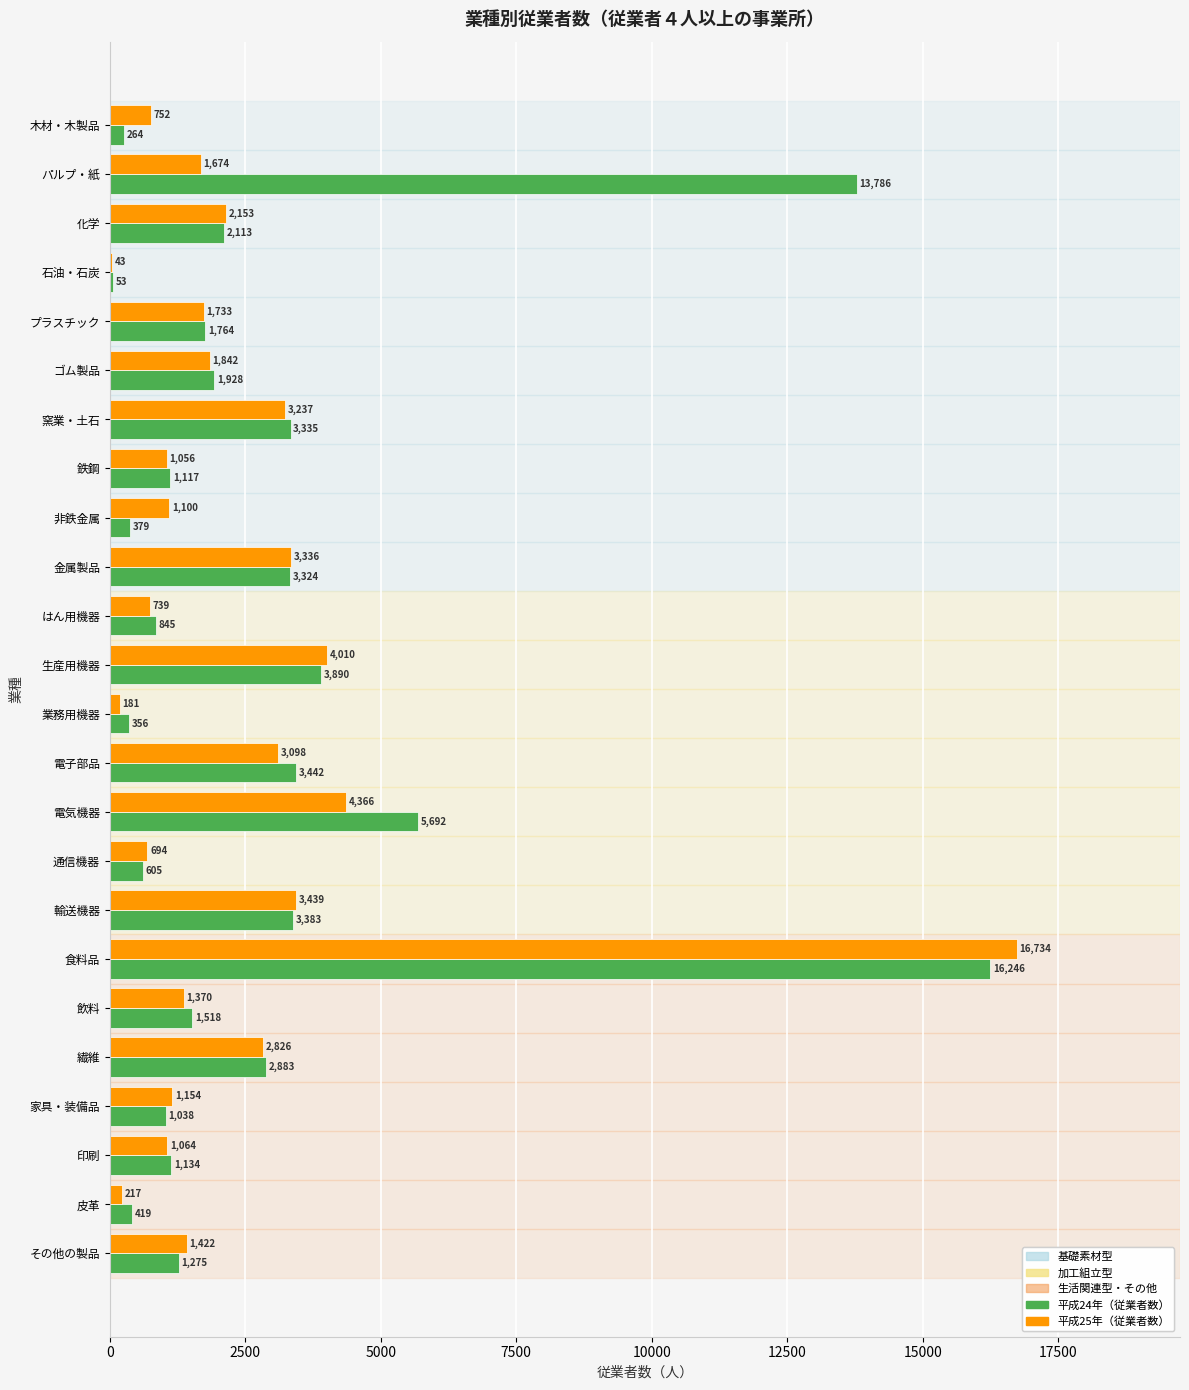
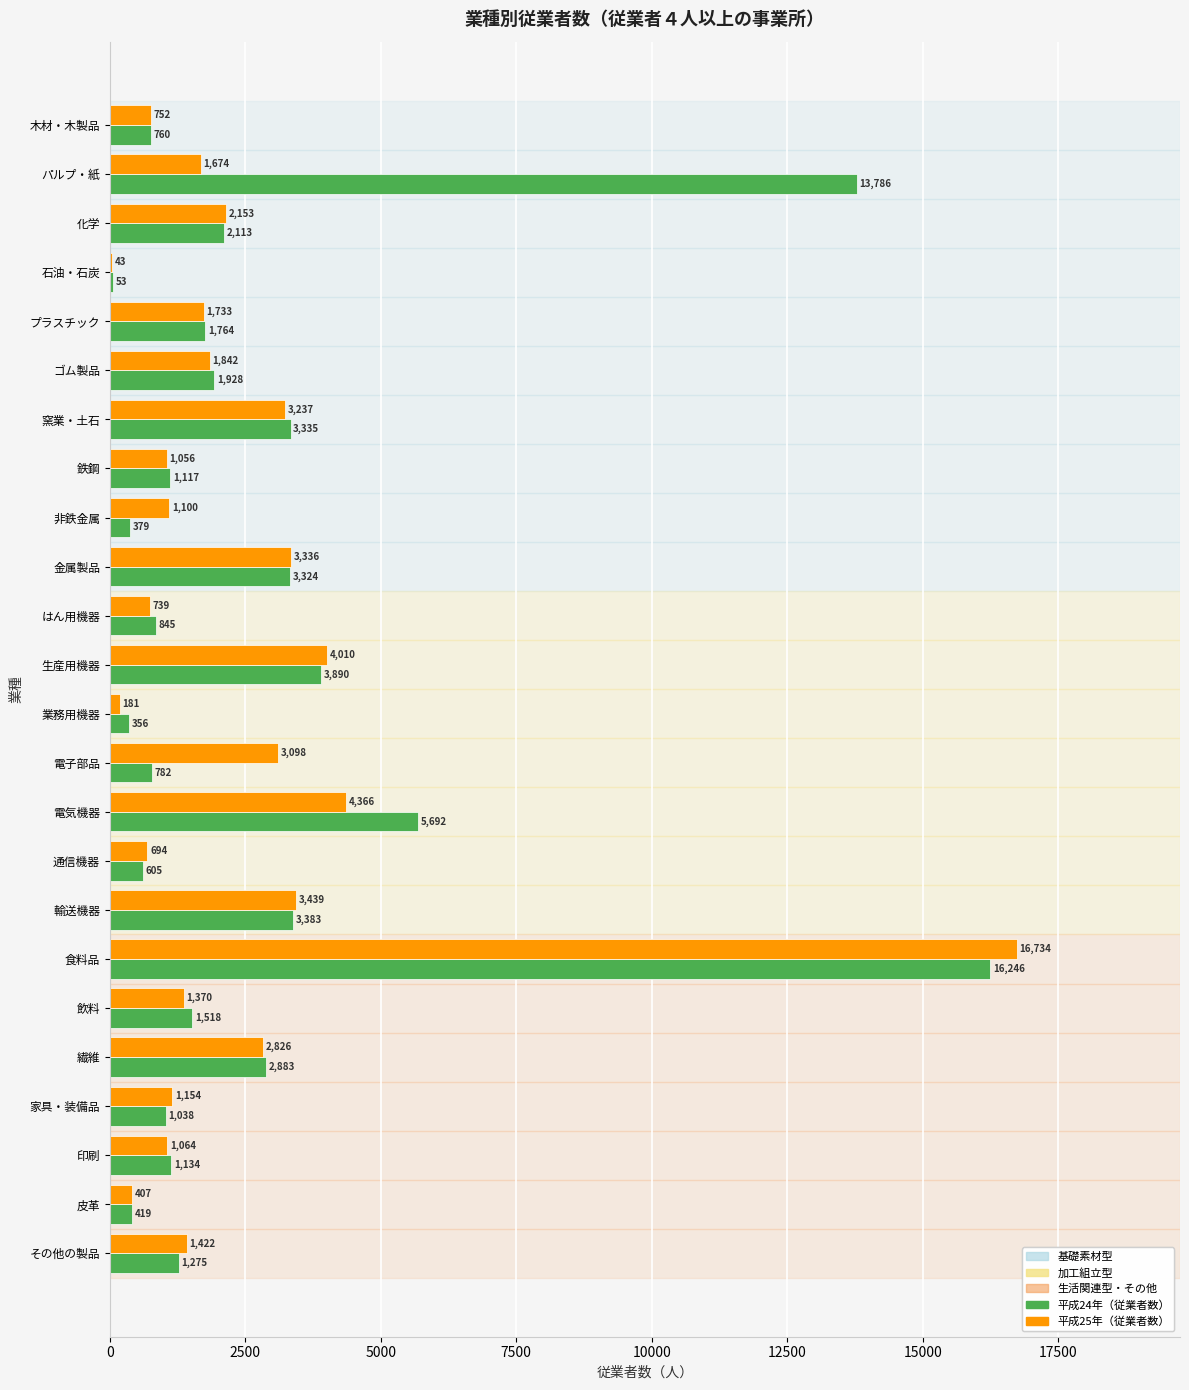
  {
    "平成24年（従業者数）": {
-     "木材・木製品": "264",
+     "木材・木製品": "760",
      "パルプ・紙": "13,786",
      "化学": "2,113",
      "石油・石炭": "53",
      "プラスチック": "1,764",
      "ゴム製品": "1,928",
      "窯業・土石": "3,335",
      "鉄鋼": "1,117",
      "非鉄金属": "379",
      "金属製品": "3,324",
      "はん用機器": "845",
      "生産用機器": "3,890",
      "業務用機器": "356",
-     "電子部品": "3,442",
+     "電子部品": "782",
      "電気機器": "5,692",
      "通信機器": "605",
      "輸送機器": "3,383",
      "食料品": "16,246",
      "飲料": "1,518",
      "繊維": "2,883",
      "家具・装備品": "1,038",
      "印刷": "1,134",
      "皮革": "419",
      "その他の製品": "1,275"
    },
    "平成25年（従業者数）": {
      "木材・木製品": "752",
      "パルプ・紙": "1,674",
      "化学": "2,153",
      "石油・石炭": "43",
      "プラスチック": "1,733",
      "ゴム製品": "1,842",
      "窯業・土石": "3,237",
      "鉄鋼": "1,056",
      "非鉄金属": "1,100",
      "金属製品": "3,336",
      "はん用機器": "739",
      "生産用機器": "4,010",
      "業務用機器": "181",
      "電子部品": "3,098",
      "電気機器": "4,366",
      "通信機器": "694",
      "輸送機器": "3,439",
      "食料品": "16,734",
      "飲料": "1,370",
      "繊維": "2,826",
      "家具・装備品": "1,154",
      "印刷": "1,064",
-     "皮革": "217",
+     "皮革": "407",
      "その他の製品": "1,422"
    }
  }
